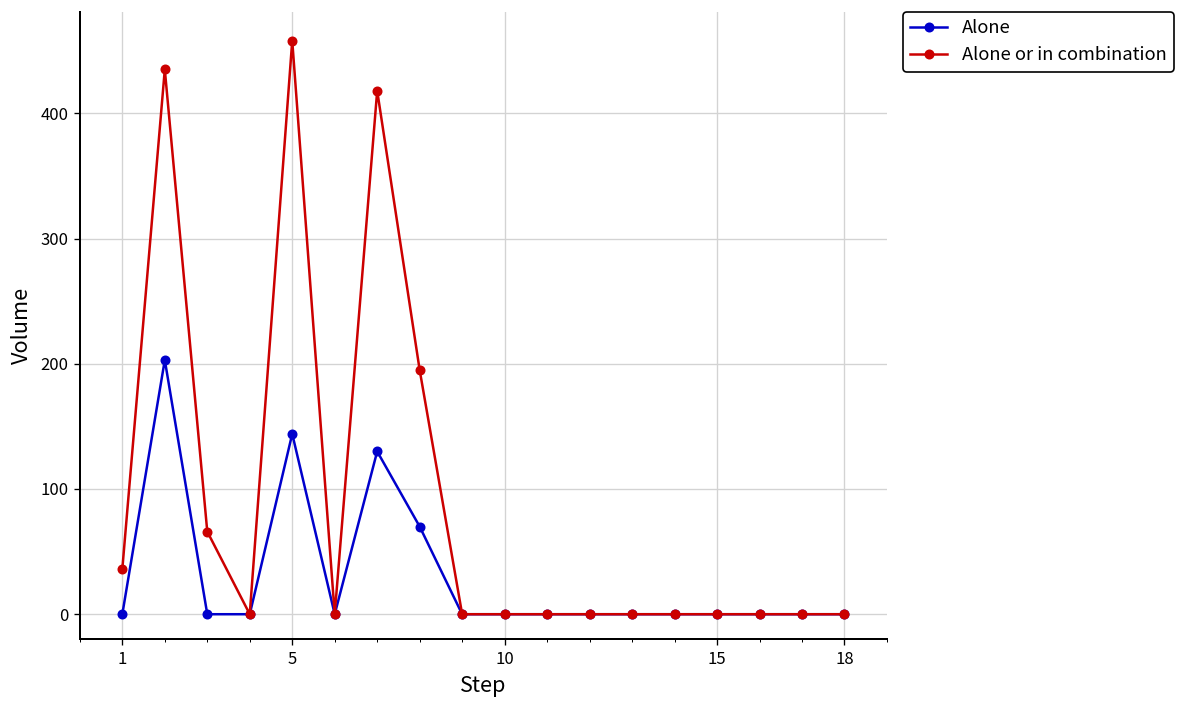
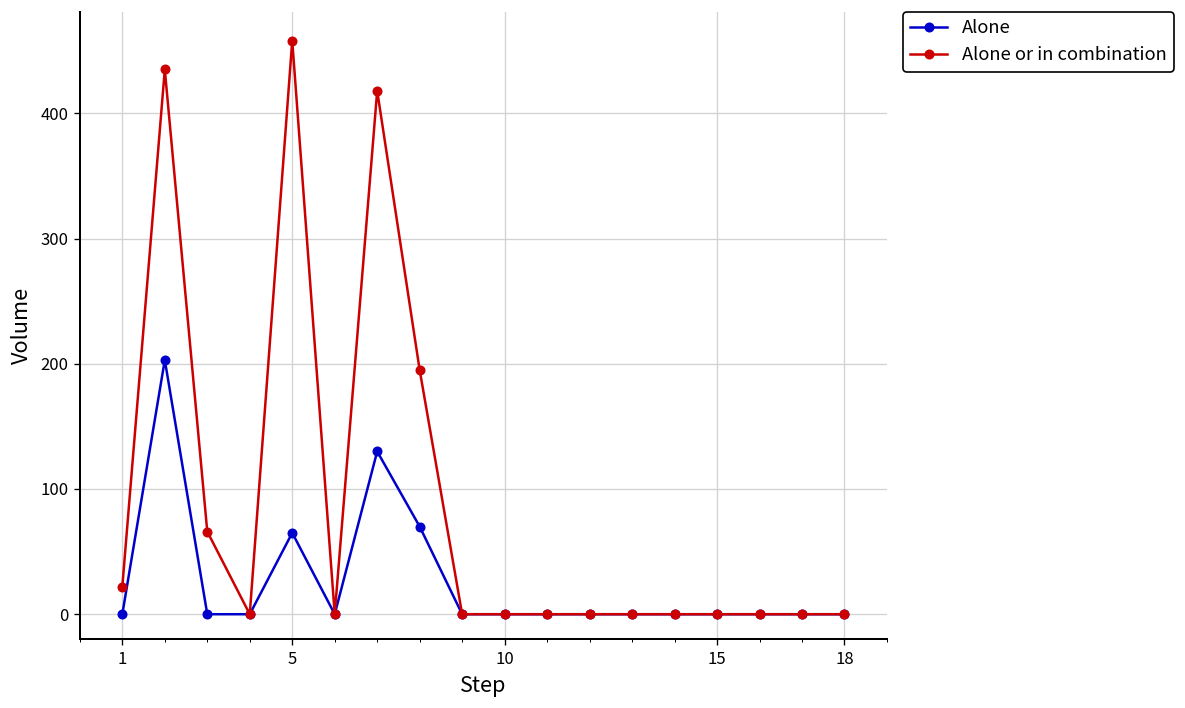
  {
    "Alone": {
      "1": 0,
-     "5": 144
+     "5": 65
    },
    "Alone or in combination": {
-     "1": 36,
+     "1": 22,
      "5": 458
    }
  }
